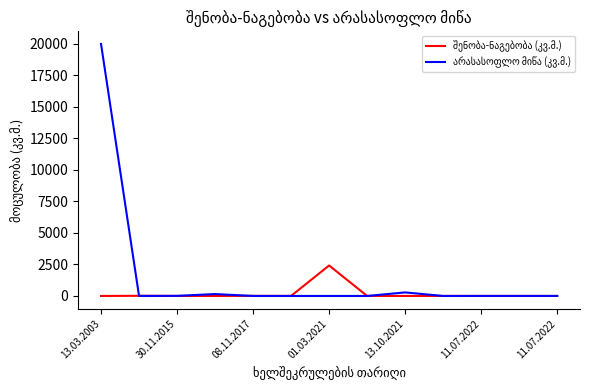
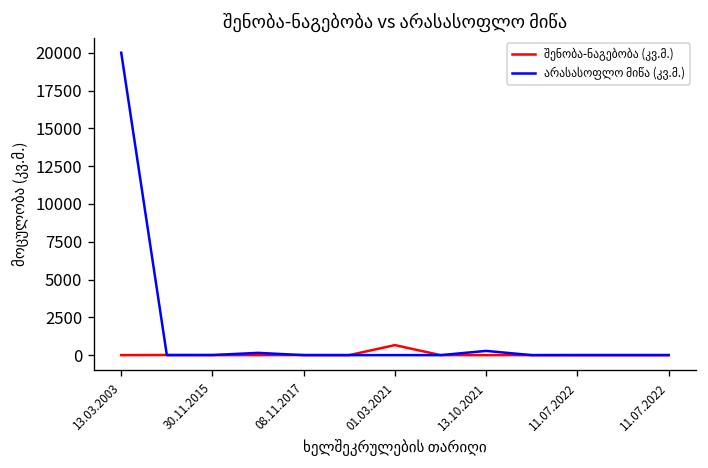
  {
    "შენობა-ნაგებობა (კვ.მ.)": {
      "13.03.2003": 0,
-     "01.03.2021": 2400,
+     "01.03.2021": 700,
      "13.10.2021": 0
    },
    "არასასოფლო მიწა (კვ.მ.)": {
      "13.03.2003": 20000,
      "01.03.2021": 0,
      "13.10.2021": 300
    }
  }
